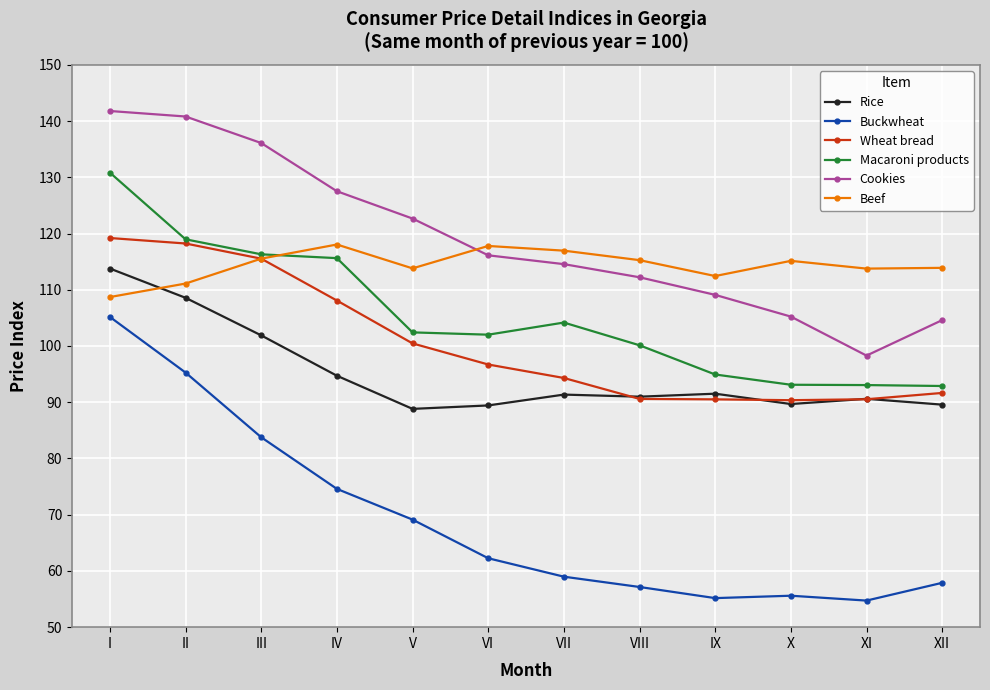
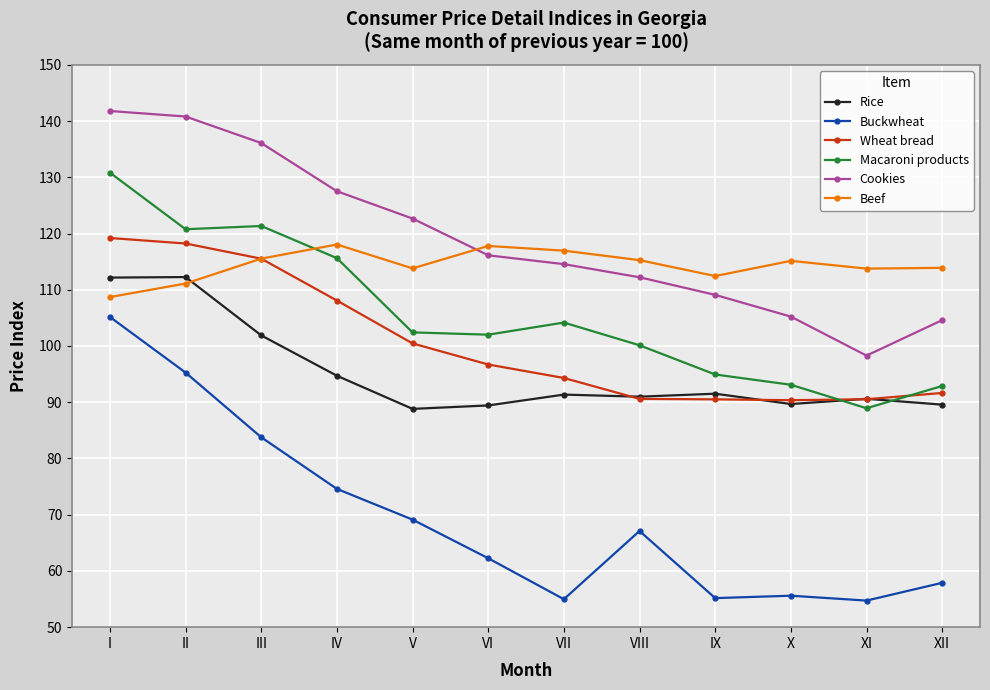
  {
    "Rice": {
-     "I": 114,
-     "II": 109,
+     "I": 112,
+     "II": 112,
      "III": 102,
      "IV": 95,
      "V": 89,
      "VI": 89,
      "VII": 91,
      "IX": 92,
      "X": 90,
      "XII": 90
    },
    "Buckwheat": {
      "I": 105,
      "II": 95,
      "III": 84,
      "IV": 75,
      "V": 69,
      "VI": 62,
-     "VII": 59,
-     "VIII": 57,
+     "VII": 55,
+     "VIII": 67,
      "IX": 55,
      "X": 56,
      "XI": 55,
      "XII": 58
    },
    "Wheat bread": {
      "I": 119,
      "II": 118,
      "IV": 108,
      "V": 100,
      "VI": 97,
      "VII": 94,
      "IX": 91,
      "X": 90,
      "XII": 92
    },
    "Macaroni products": {
      "I": 131,
-     "II": 119,
-     "III": 116,
+     "II": 121,
+     "III": 121,
      "IV": 116,
      "V": 102,
      "VI": 102,
      "VII": 104,
      "VIII": 100,
      "IX": 95,
      "X": 93,
-     "XI": 93,
+     "XI": 89,
      "XII": 93
    },
    "Cookies": {
      "I": 142,
      "II": 141,
      "III": 136,
      "IV": 128,
      "V": 123,
      "VI": 116,
      "VII": 115,
      "VIII": 112,
      "IX": 109,
      "X": 105,
      "XI": 98,
      "XII": 105
    },
    "Beef": {
      "I": 109,
      "II": 111,
      "IV": 118,
      "V": 114,
      "VI": 118,
      "VII": 117,
      "VIII": 115,
      "IX": 112,
      "X": 115,
      "XI": 114,
      "XII": 114
    }
  }
